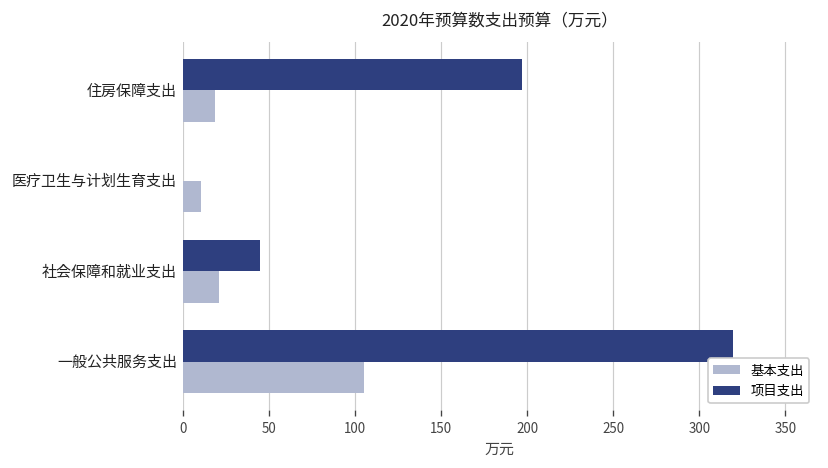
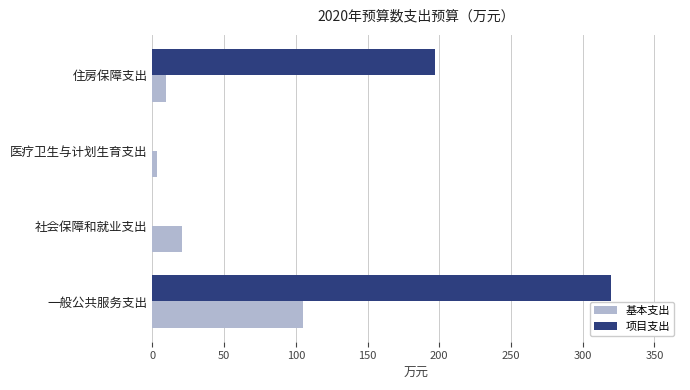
  {
    "基本支出": {
-     "住房保障支出": 19,
-     "医疗卫生与计划生育支出": 11,
+     "住房保障支出": 10,
+     "医疗卫生与计划生育支出": 4,
      "社会保障和就业支出": 21,
      "一般公共服务支出": 105
    },
    "项目支出": {
      "住房保障支出": 197,
      "医疗卫生与计划生育支出": 0,
-     "社会保障和就业支出": 45,
+     "社会保障和就业支出": 0,
      "一般公共服务支出": 320
    }
  }
